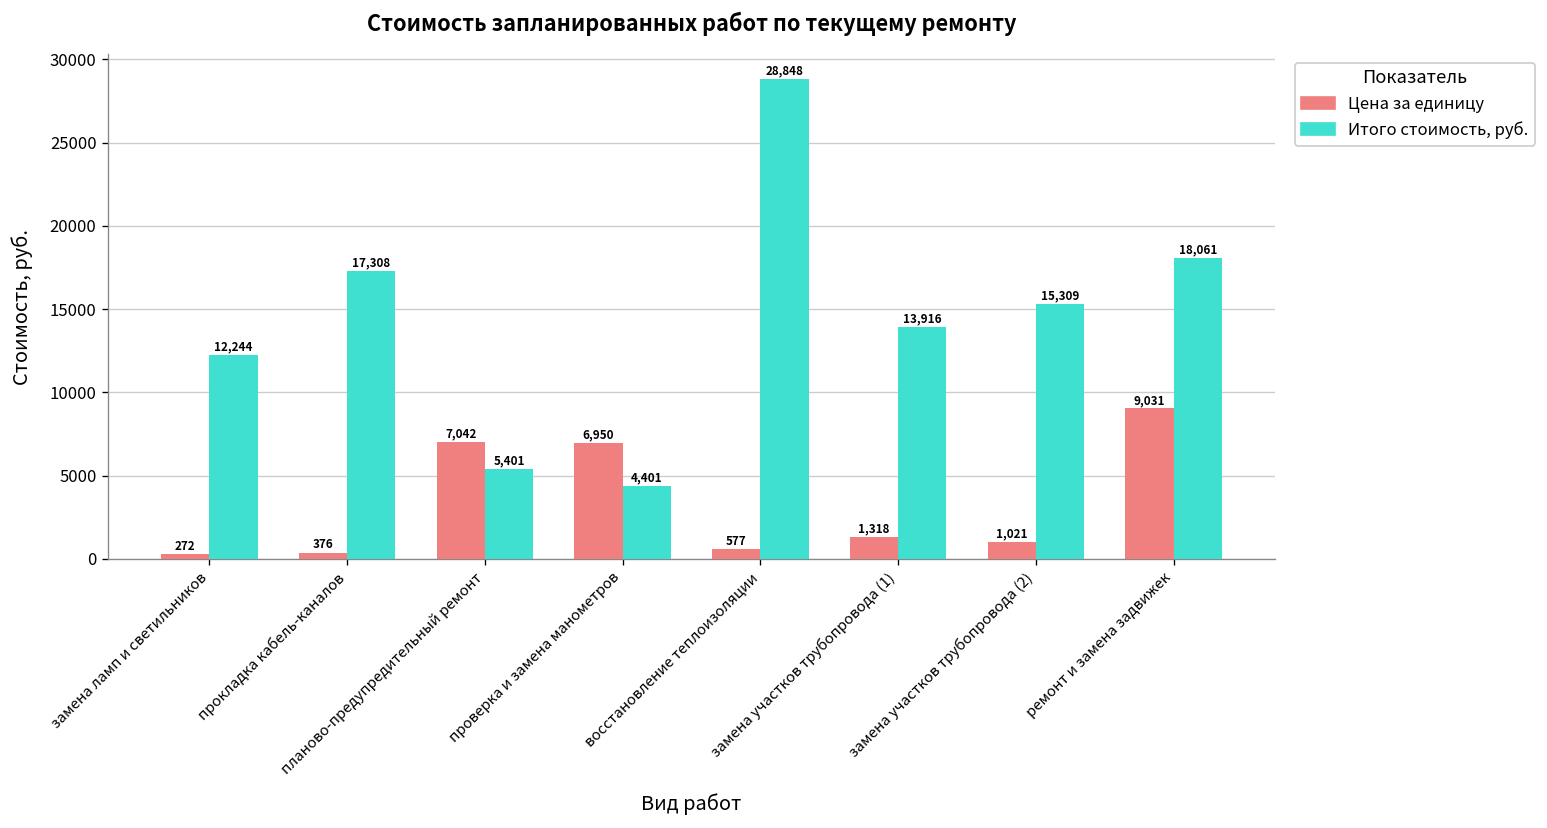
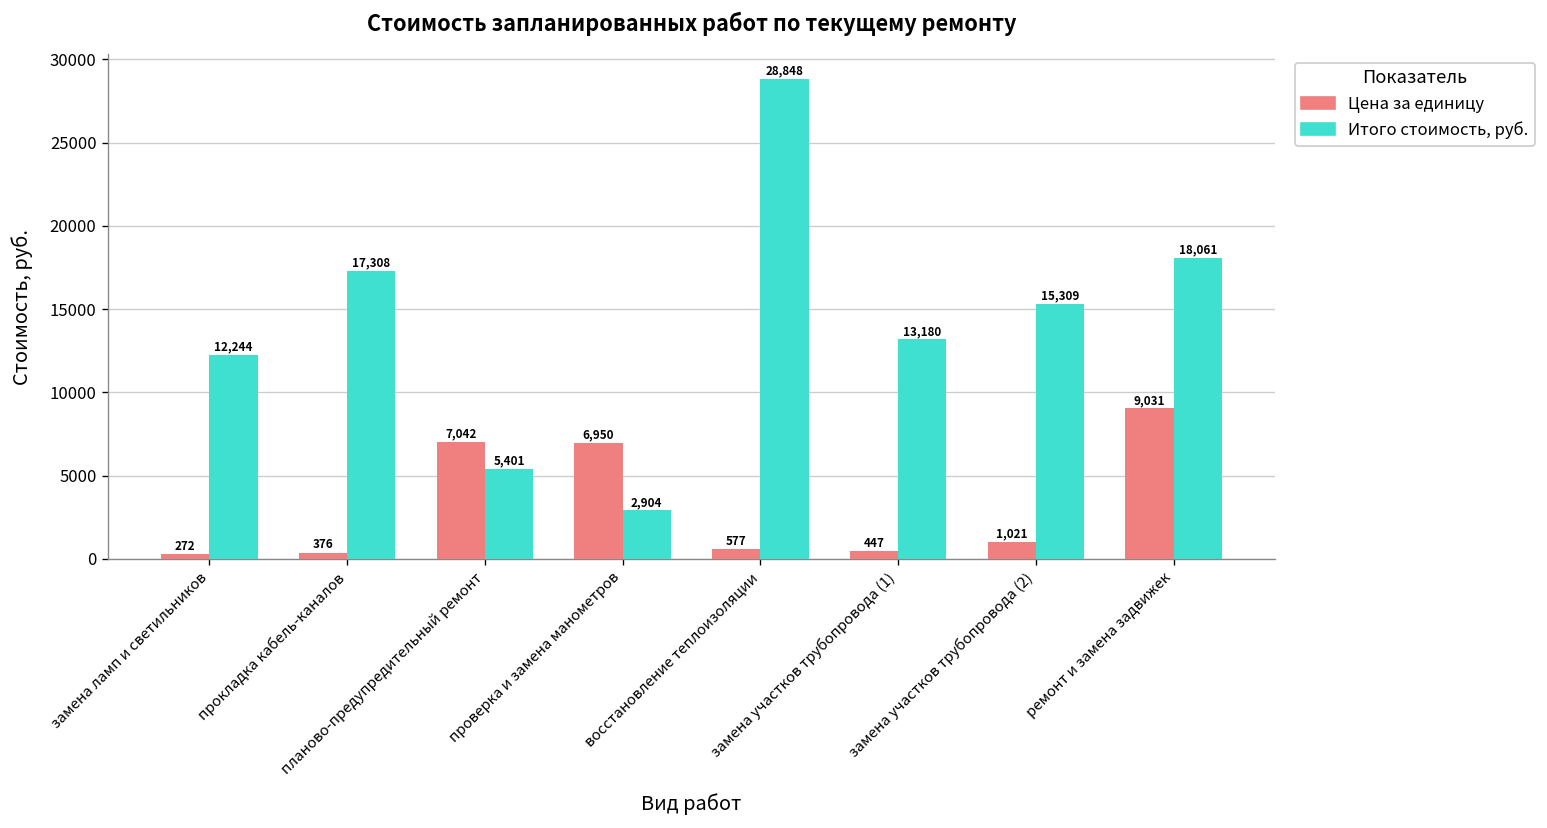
  {
    "Цена за единицу": {
      "замена ламп и светильников": "272",
      "прокладка кабель-каналов": "376",
      "планово-предупредительный ремонт": "7,042",
      "проверка и замена манометров": "6,950",
      "восстановление теплоизоляции": "577",
-     "замена участков трубопровода (1)": "1,318",
+     "замена участков трубопровода (1)": "447",
      "замена участков трубопровода (2)": "1,021",
      "ремонт и замена задвижек": "9,031"
    },
    "Итого стоимость, руб.": {
      "замена ламп и светильников": "12,244",
      "прокладка кабель-каналов": "17,308",
      "планово-предупредительный ремонт": "5,401",
-     "проверка и замена манометров": "4,401",
+     "проверка и замена манометров": "2,904",
      "восстановление теплоизоляции": "28,848",
-     "замена участков трубопровода (1)": "13,916",
+     "замена участков трубопровода (1)": "13,180",
      "замена участков трубопровода (2)": "15,309",
      "ремонт и замена задвижек": "18,061"
    }
  }
